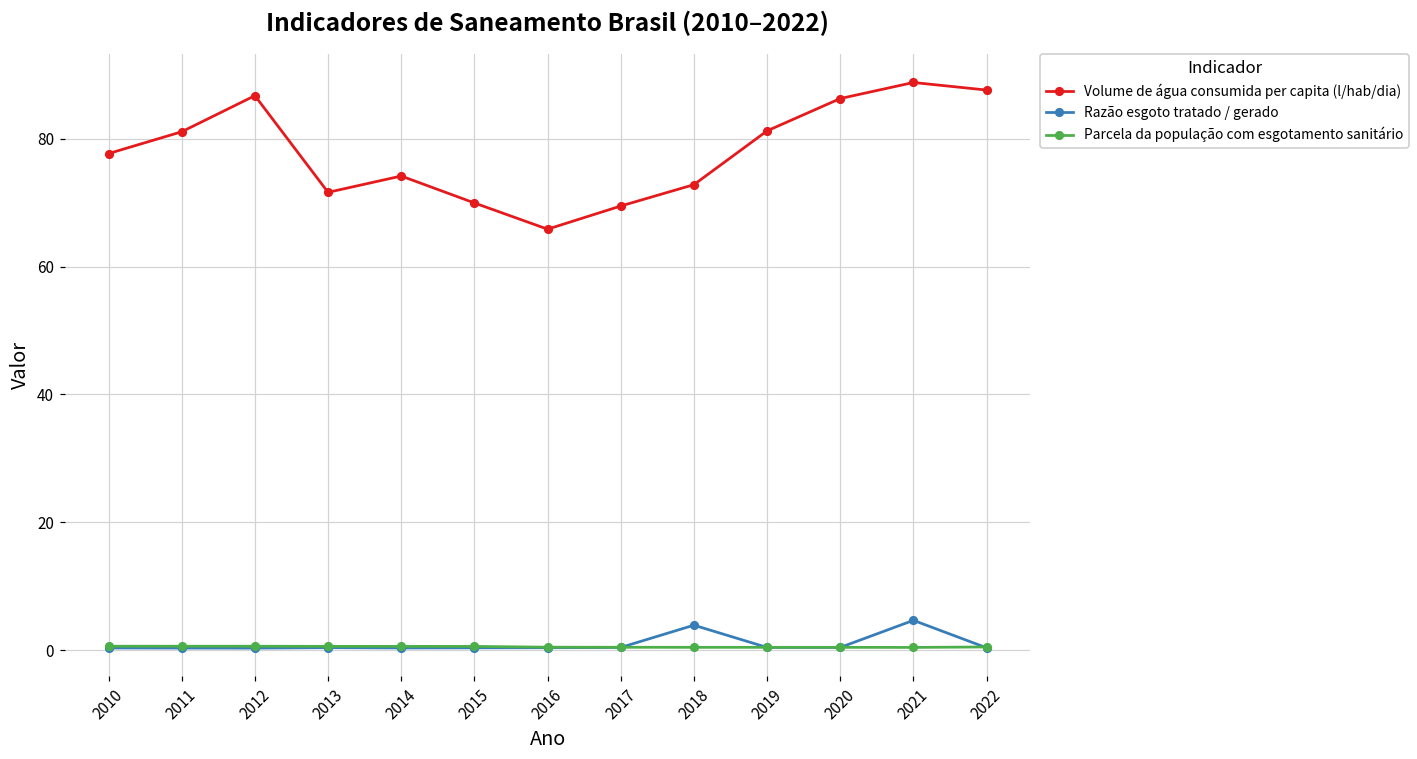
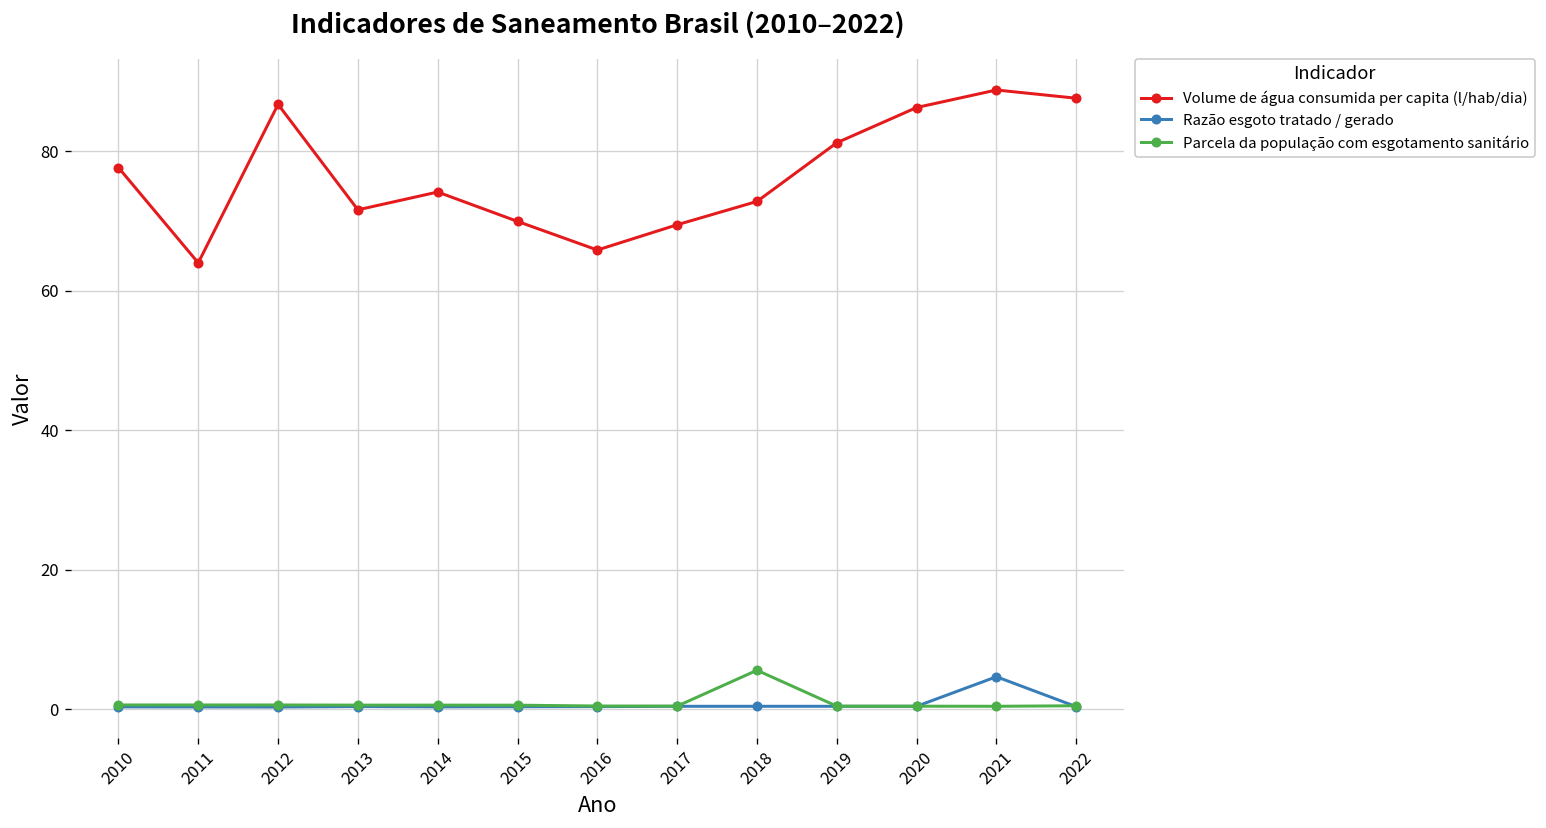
  {
    "Volume de água consumida per capita (l/hab/dia)": {
      "2010": 78,
-     "2011": 81,
+     "2011": 64,
      "2012": 87,
      "2013": 72,
      "2014": 74,
      "2015": 70,
      "2016": 66,
      "2017": 69,
      "2018": 73,
      "2019": 81,
      "2020": 86,
      "2021": 89,
      "2022": 88
    },
    "Razão esgoto tratado / gerado": {
-     "2018": 4,
+     "2018": 0,
      "2021": 5
    },
    "Parcela da população com esgotamento sanitário": {
-     "2018": 0,
+     "2018": 6,
      "2021": 0
    }
  }
